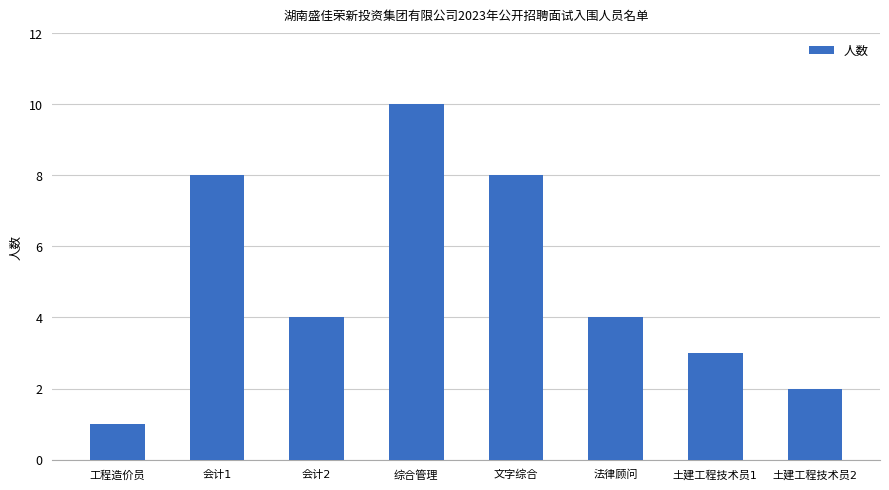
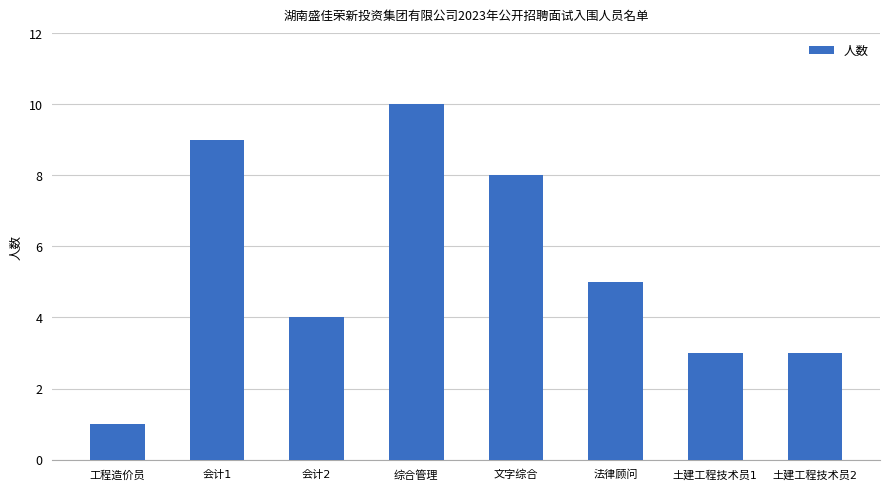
  {
    "工程造价员": 1,
-   "会计1": 8,
+   "会计1": 9,
    "会计2": 4,
    "综合管理": 10,
    "文字综合": 8,
-   "法律顾问": 4,
+   "法律顾问": 5,
    "土建工程技术员1": 3,
-   "土建工程技术员2": 2
+   "土建工程技术员2": 3
  }
